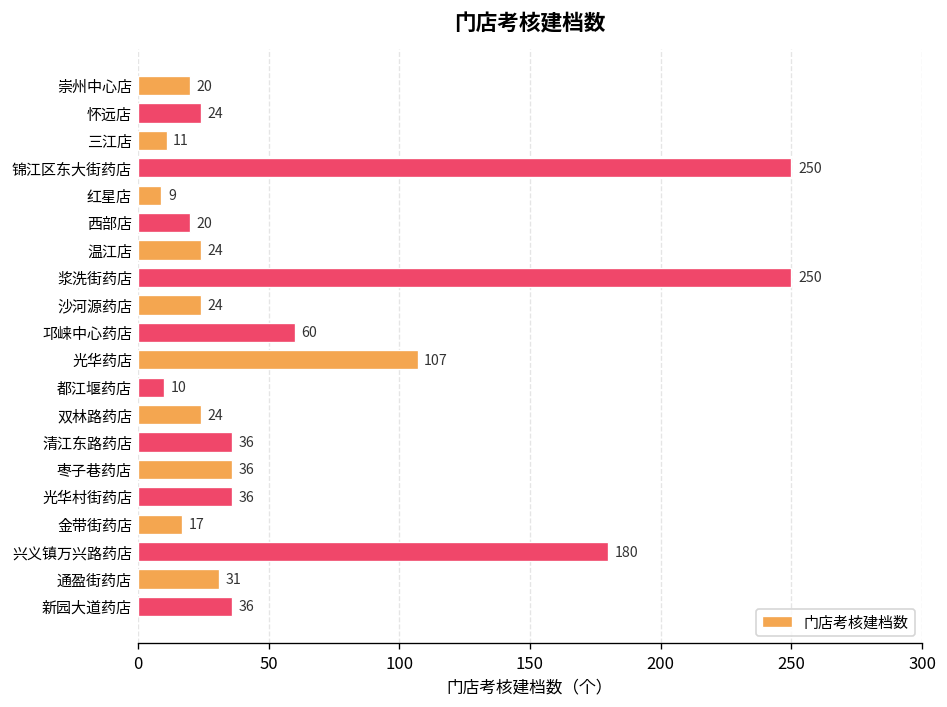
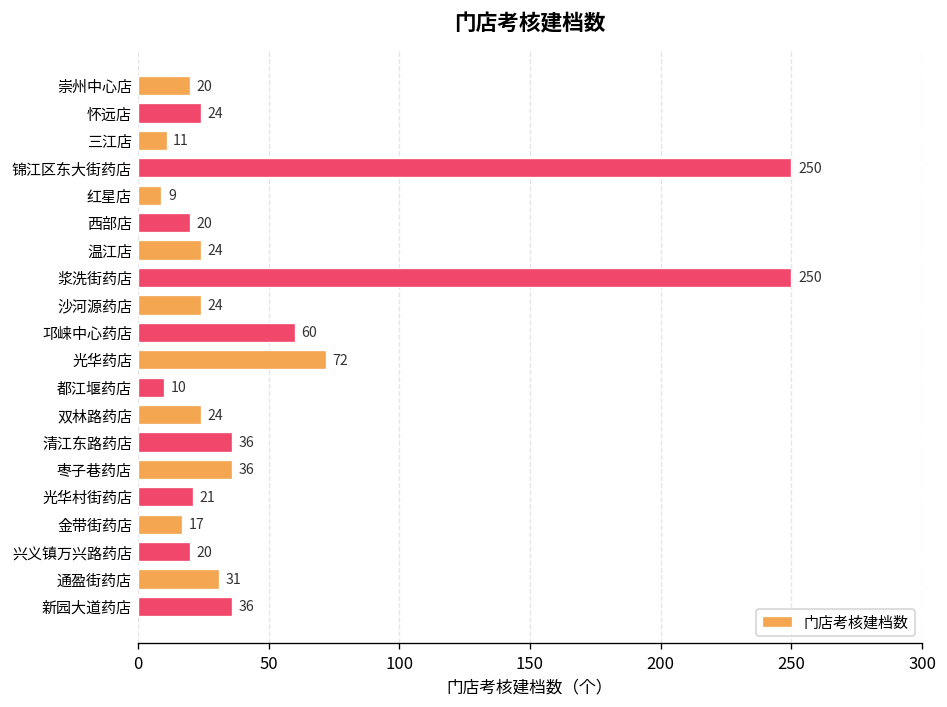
  {
    "崇州中心店": 20,
    "怀远店": 24,
    "三江店": 11,
    "锦江区东大街药店": 250,
    "红星店": 9,
    "西部店": 20,
    "温江店": 24,
    "浆洗街药店": 250,
    "沙河源药店": 24,
    "邛崃中心药店": 60,
-   "光华药店": 107,
+   "光华药店": 72,
    "都江堰药店": 10,
    "双林路药店": 24,
    "清江东路药店": 36,
    "枣子巷药店": 36,
-   "光华村街药店": 36,
+   "光华村街药店": 21,
    "金带街药店": 17,
-   "兴义镇万兴路药店": 180,
+   "兴义镇万兴路药店": 20,
    "通盈街药店": 31,
    "新园大道药店": 36
  }
